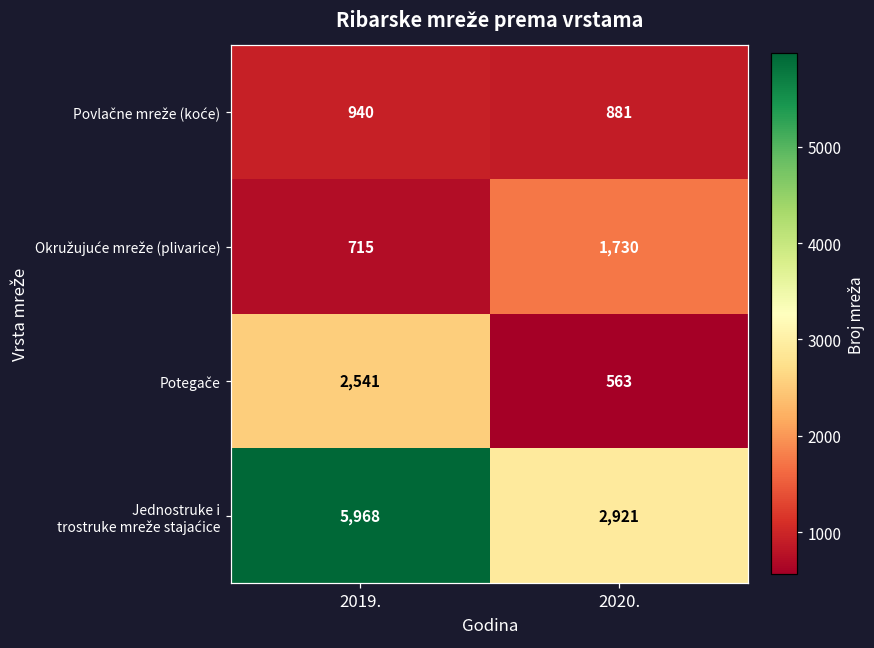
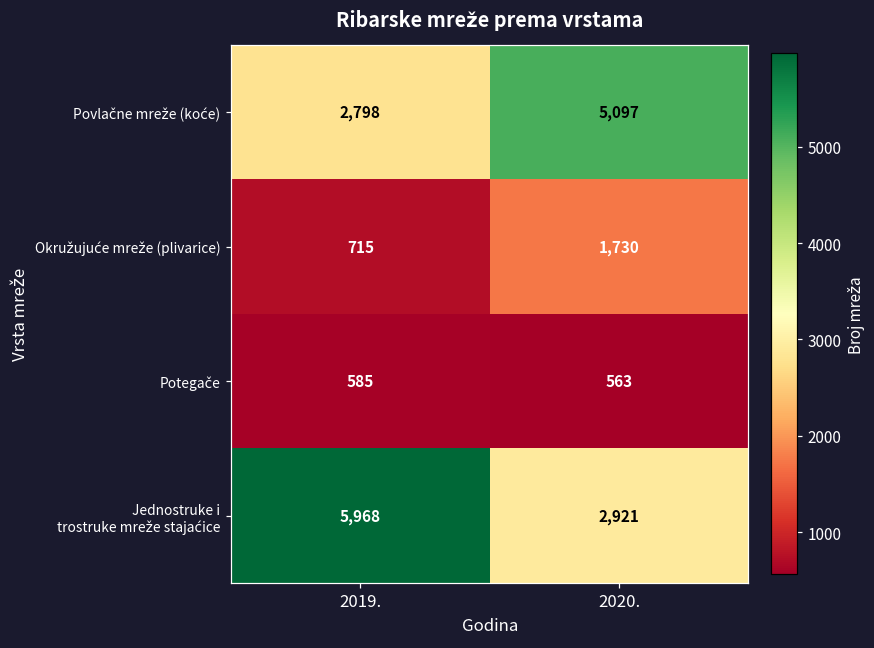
  {
    "Povlačne mreže (koće)": {
-     "2019.": "940",
-     "2020.": "881"
+     "2019.": "2,798",
+     "2020.": "5,097"
    },
    "Okružujuće mreže (plivarice)": {
      "2019.": "715",
      "2020.": "1,730"
    },
    "Potegače": {
-     "2019.": "2,541",
+     "2019.": "585",
      "2020.": "563"
    },
    "Jednostruke i trostruke mreže stajaćice": {
      "2019.": "5,968",
      "2020.": "2,921"
    }
  }
